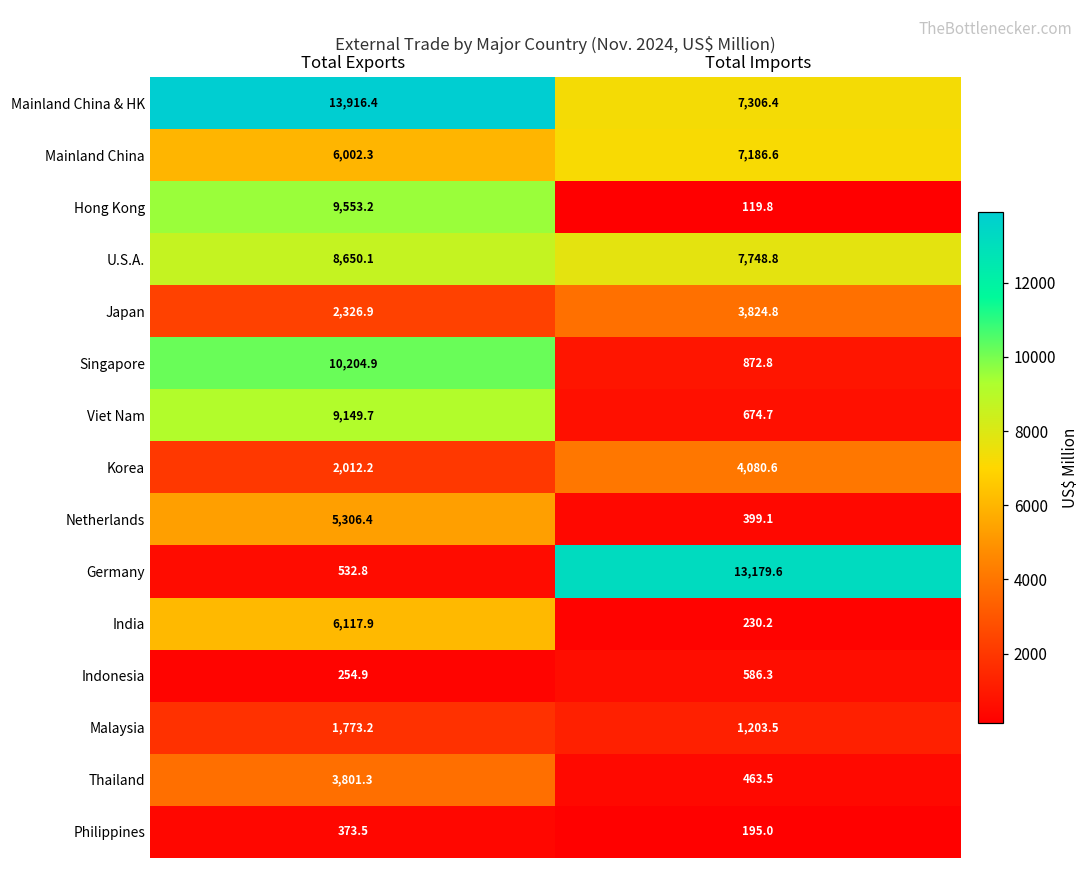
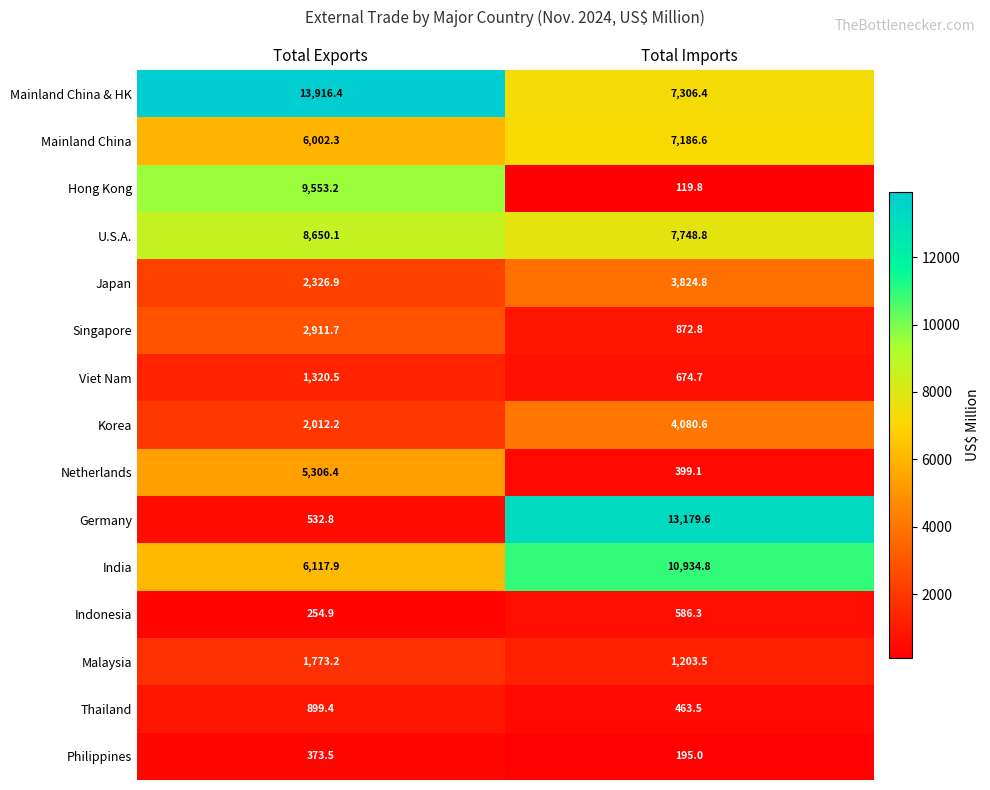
  {
    "Mainland China & HK": {
      "Total Exports": "13,916.4",
      "Total Imports": "7,306.4"
    },
    "Mainland China": {
      "Total Exports": "6,002.3",
      "Total Imports": "7,186.6"
    },
    "Hong Kong": {
      "Total Exports": "9,553.2",
      "Total Imports": "119.8"
    },
    "U.S.A.": {
      "Total Exports": "8,650.1",
      "Total Imports": "7,748.8"
    },
    "Japan": {
      "Total Exports": "2,326.9",
      "Total Imports": "3,824.8"
    },
    "Singapore": {
-     "Total Exports": "10,204.9",
+     "Total Exports": "2,911.7",
      "Total Imports": "872.8"
    },
    "Viet Nam": {
-     "Total Exports": "9,149.7",
+     "Total Exports": "1,320.5",
      "Total Imports": "674.7"
    },
    "Korea": {
      "Total Exports": "2,012.2",
      "Total Imports": "4,080.6"
    },
    "Netherlands": {
      "Total Exports": "5,306.4",
      "Total Imports": "399.1"
    },
    "Germany": {
      "Total Exports": "532.8",
      "Total Imports": "13,179.6"
    },
    "India": {
      "Total Exports": "6,117.9",
-     "Total Imports": "230.2"
+     "Total Imports": "10,934.8"
    },
    "Indonesia": {
      "Total Exports": "254.9",
      "Total Imports": "586.3"
    },
    "Malaysia": {
      "Total Exports": "1,773.2",
      "Total Imports": "1,203.5"
    },
    "Thailand": {
-     "Total Exports": "3,801.3",
+     "Total Exports": "899.4",
      "Total Imports": "463.5"
    },
    "Philippines": {
      "Total Exports": "373.5",
      "Total Imports": "195.0"
    }
  }
